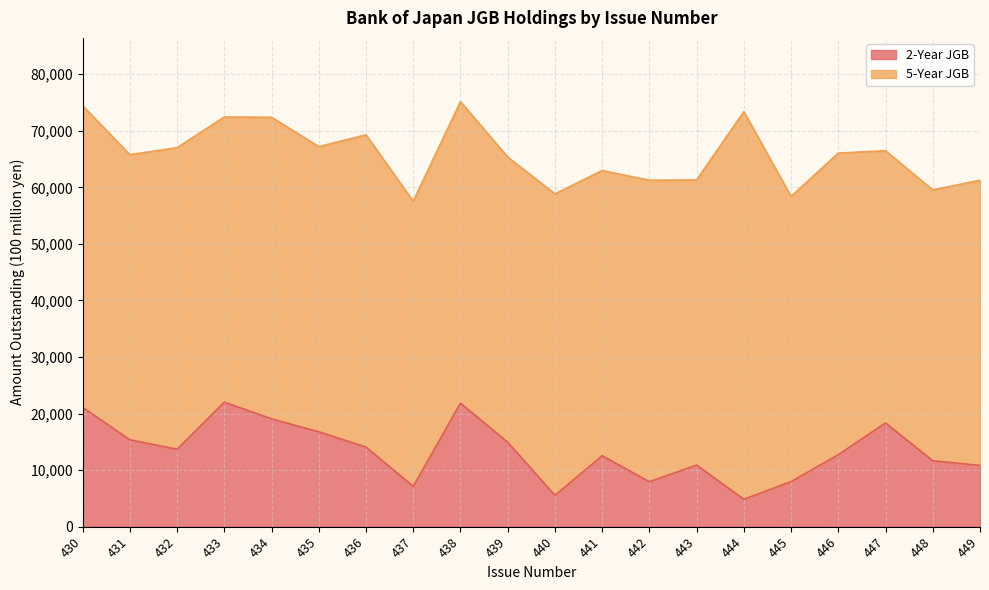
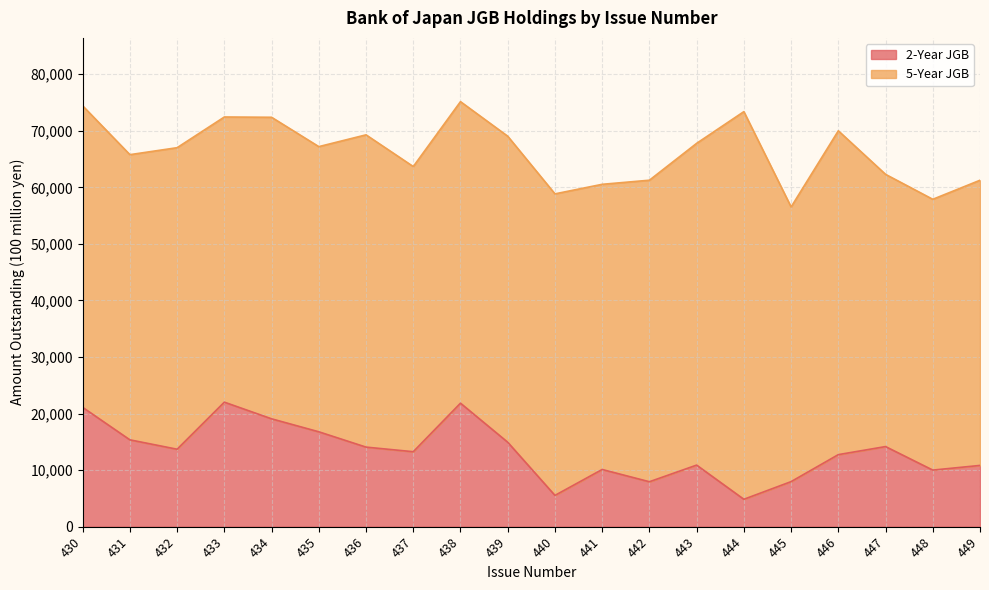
  {
    "2-Year JGB": {
      "430": "21,000",
      "431": "15,000",
      "432": "14,000",
      "433": "22,000",
      "434": "19,000",
      "435": "17,000",
      "436": "14,000",
-     "437": "7,000",
+     "437": "13,000",
      "438": "22,000",
      "439": "15,000",
      "440": "6,000",
-     "441": "13,000",
+     "441": "10,000",
      "442": "8,000",
      "443": "11,000",
      "444": "5,000",
      "445": "8,000",
      "446": "13,000",
-     "447": "18,000",
-     "448": "12,000",
+     "447": "14,000",
+     "448": "10,000",
      "449": "11,000"
    },
    "5-Year JGB": {
      "430": "53,000",
      "431": "50,000",
      "432": "53,000",
      "433": "50,000",
      "434": "53,000",
      "435": "50,000",
      "436": "55,000",
      "437": "50,000",
      "438": "53,000",
-     "439": "50,000",
+     "439": "54,000",
      "440": "53,000",
      "441": "50,000",
      "442": "53,000",
-     "443": "50,000",
+     "443": "57,000",
      "444": "69,000",
-     "445": "50,000",
-     "446": "53,000",
+     "445": "49,000",
+     "446": "57,000",
      "447": "48,000",
      "448": "48,000",
      "449": "50,000"
    }
  }
